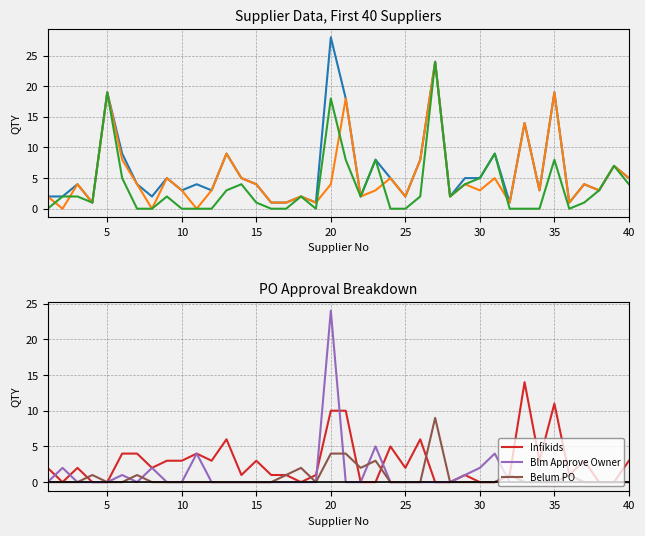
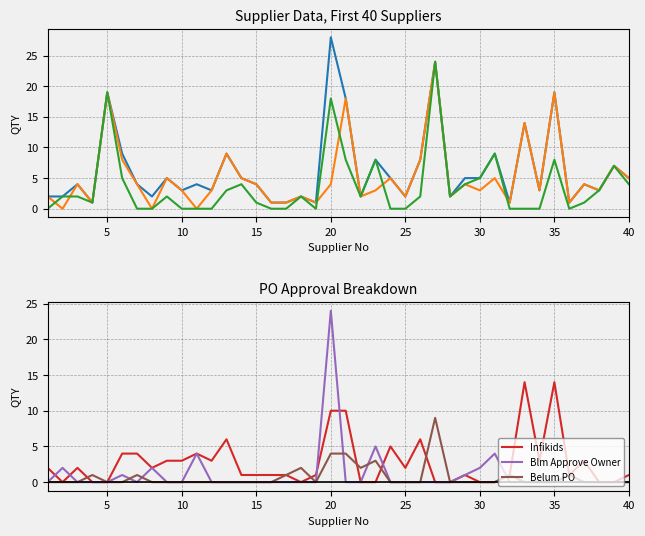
  {
    "PO Approval Breakdown": {
      "Infikids": {
        "10": 3,
-       "15": 3,
+       "15": 1,
        "20": 10,
        "25": 2,
-       "35": 11,
-       "40": 3
+       "35": 14,
+       "40": 1
      },
      "Blm Approve Owner": {
        "20": 24,
        "30": 2
      },
      "Belum PO": {
        "20": 4
      }
    }
  }
